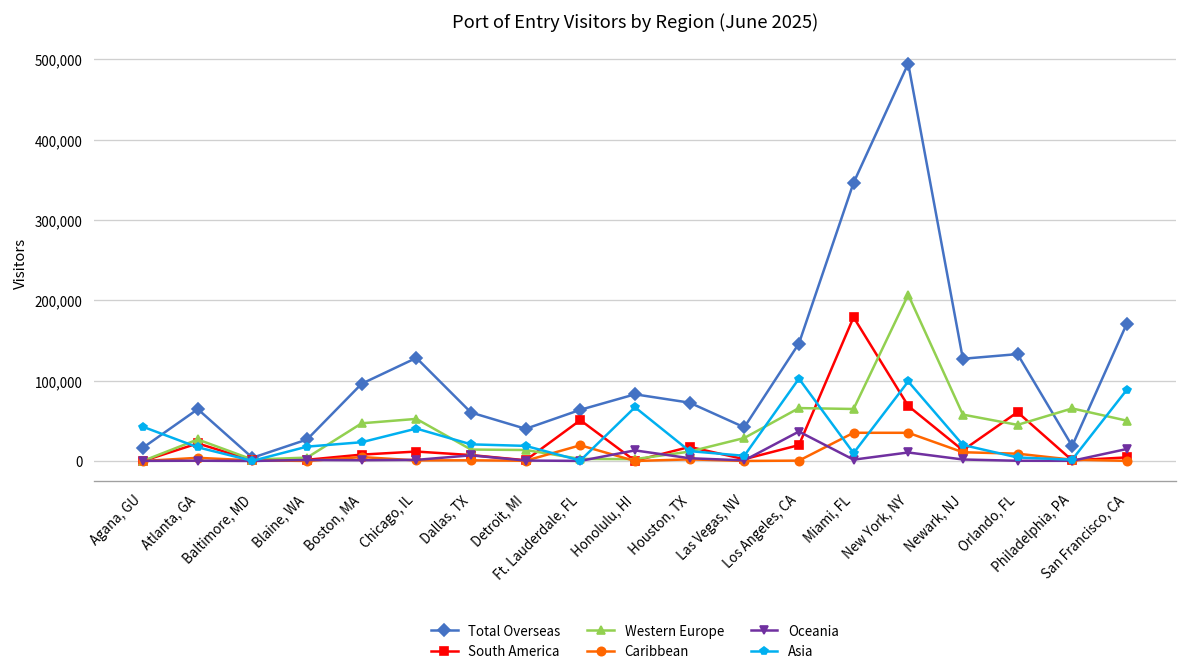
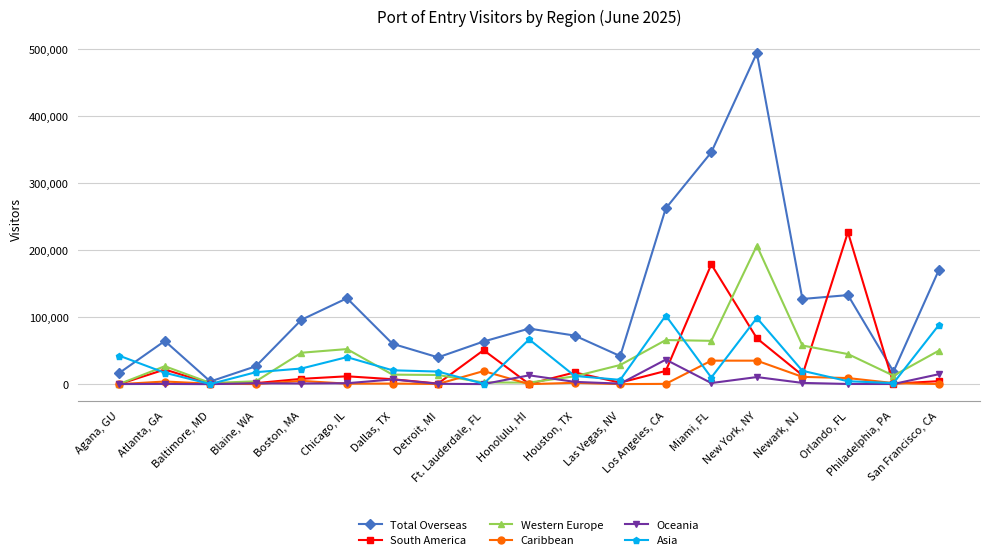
  {
    "Total Overseas": {
      "Agana, GU": "20,000",
      "Atlanta, GA": "60,000",
      "Blaine, WA": "30,000",
      "Boston, MA": "100,000",
      "Chicago, IL": "130,000",
      "Dallas, TX": "60,000",
      "Detroit, MI": "40,000",
      "Ft. Lauderdale, FL": "60,000",
      "Honolulu, HI": "80,000",
      "Houston, TX": "70,000",
      "Las Vegas, NV": "40,000",
-     "Los Angeles, CA": "150,000",
+     "Los Angeles, CA": "260,000",
      "Miami, FL": "350,000",
      "New York, NY": "490,000",
      "Newark, NJ": "130,000",
      "Orlando, FL": "130,000",
      "Philadelphia, PA": "20,000",
      "San Francisco, CA": "170,000"
    },
    "South America": {
      "Atlanta, GA": "20,000",
      "Chicago, IL": "10,000",
      "Ft. Lauderdale, FL": "50,000",
      "Houston, TX": "20,000",
      "Los Angeles, CA": "20,000",
      "Miami, FL": "180,000",
      "New York, NY": "70,000",
-     "Orlando, FL": "60,000",
+     "Orlando, FL": "230,000",
      "San Francisco, CA": "0"
    },
    "Western Europe": {
      "Atlanta, GA": "30,000",
      "Boston, MA": "50,000",
      "Chicago, IL": "50,000",
      "Dallas, TX": "10,000",
      "Detroit, MI": "10,000",
      "Las Vegas, NV": "30,000",
      "Los Angeles, CA": "70,000",
      "Miami, FL": "60,000",
      "New York, NY": "210,000",
      "Newark, NJ": "60,000",
      "Orlando, FL": "40,000",
-     "Philadelphia, PA": "70,000",
+     "Philadelphia, PA": "10,000",
      "San Francisco, CA": "50,000"
    },
    "Caribbean": {
      "Dallas, TX": "0",
      "Ft. Lauderdale, FL": "20,000",
      "Los Angeles, CA": "0",
      "Miami, FL": "40,000",
      "New York, NY": "40,000",
      "Orlando, FL": "10,000",
      "San Francisco, CA": "0"
    },
    "Oceania": {
      "Boston, MA": "0",
      "Honolulu, HI": "10,000",
      "Los Angeles, CA": "40,000",
      "Miami, FL": "0",
      "New York, NY": "10,000",
      "Newark, NJ": "0",
      "Orlando, FL": "0",
      "San Francisco, CA": "10,000"
    },
    "Asia": {
      "Agana, GU": "40,000",
      "Atlanta, GA": "20,000",
      "Blaine, WA": "20,000",
      "Boston, MA": "20,000",
      "Chicago, IL": "40,000",
      "Dallas, TX": "20,000",
      "Detroit, MI": "20,000",
      "Honolulu, HI": "70,000",
      "Las Vegas, NV": "10,000",
      "Los Angeles, CA": "100,000",
      "Miami, FL": "10,000",
      "New York, NY": "100,000",
      "Newark, NJ": "20,000",
      "Orlando, FL": "0",
      "San Francisco, CA": "90,000"
    }
  }
